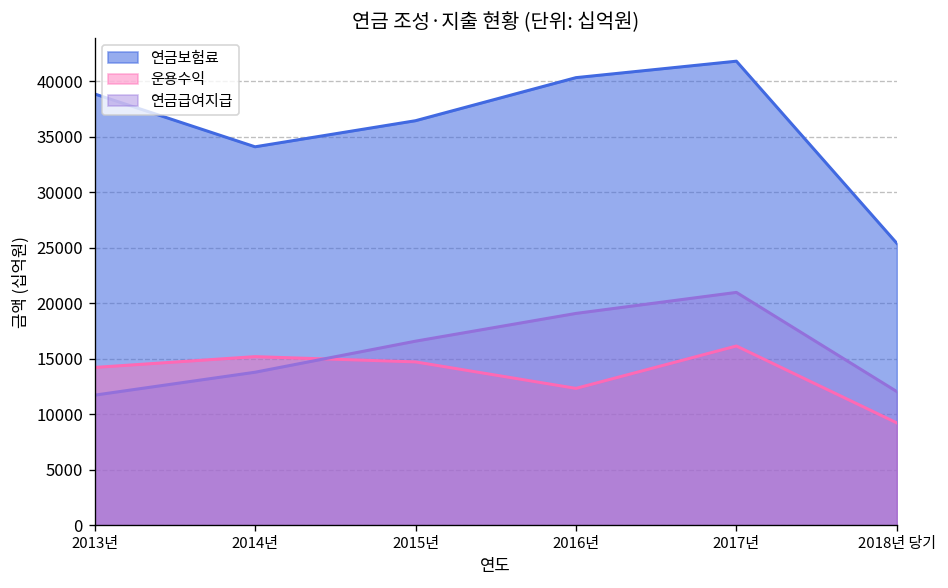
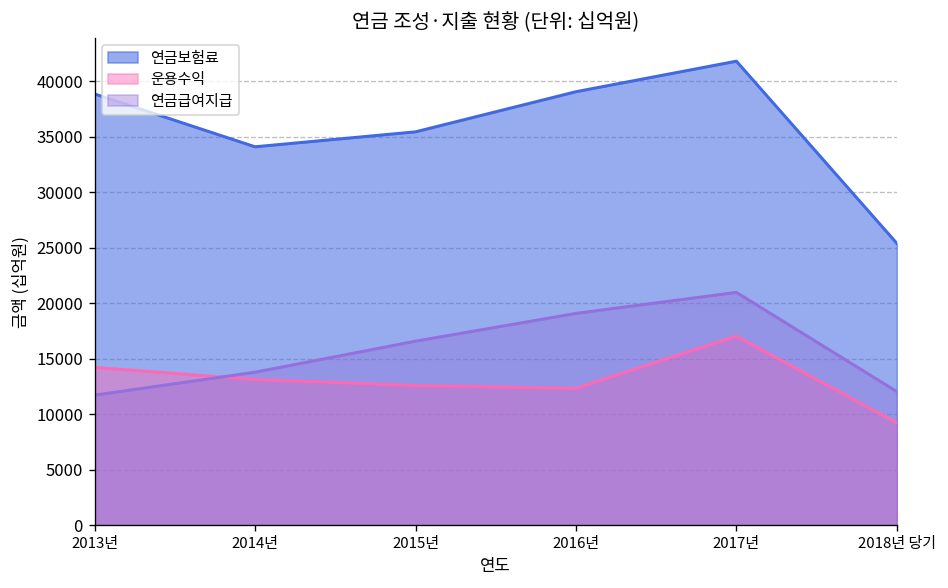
  {
    "연금보험료": {
      "2013년": 39000,
      "2014년": 34000,
-     "2015년": 36000,
-     "2016년": 40000,
+     "2015년": 35000,
+     "2016년": 39000,
      "2017년": 42000,
      "2018년 당기": 25000
    },
    "운용수익": {
      "2013년": 14000,
-     "2014년": 15000,
-     "2015년": 15000,
+     "2014년": 13000,
+     "2015년": 13000,
      "2016년": 12000,
-     "2017년": 16000,
+     "2017년": 17000,
      "2018년 당기": 9000
    },
    "연금급여지급": {
      "2013년": 12000,
      "2014년": 14000,
      "2015년": 17000,
      "2016년": 19000,
      "2017년": 21000,
      "2018년 당기": 12000
    }
  }
